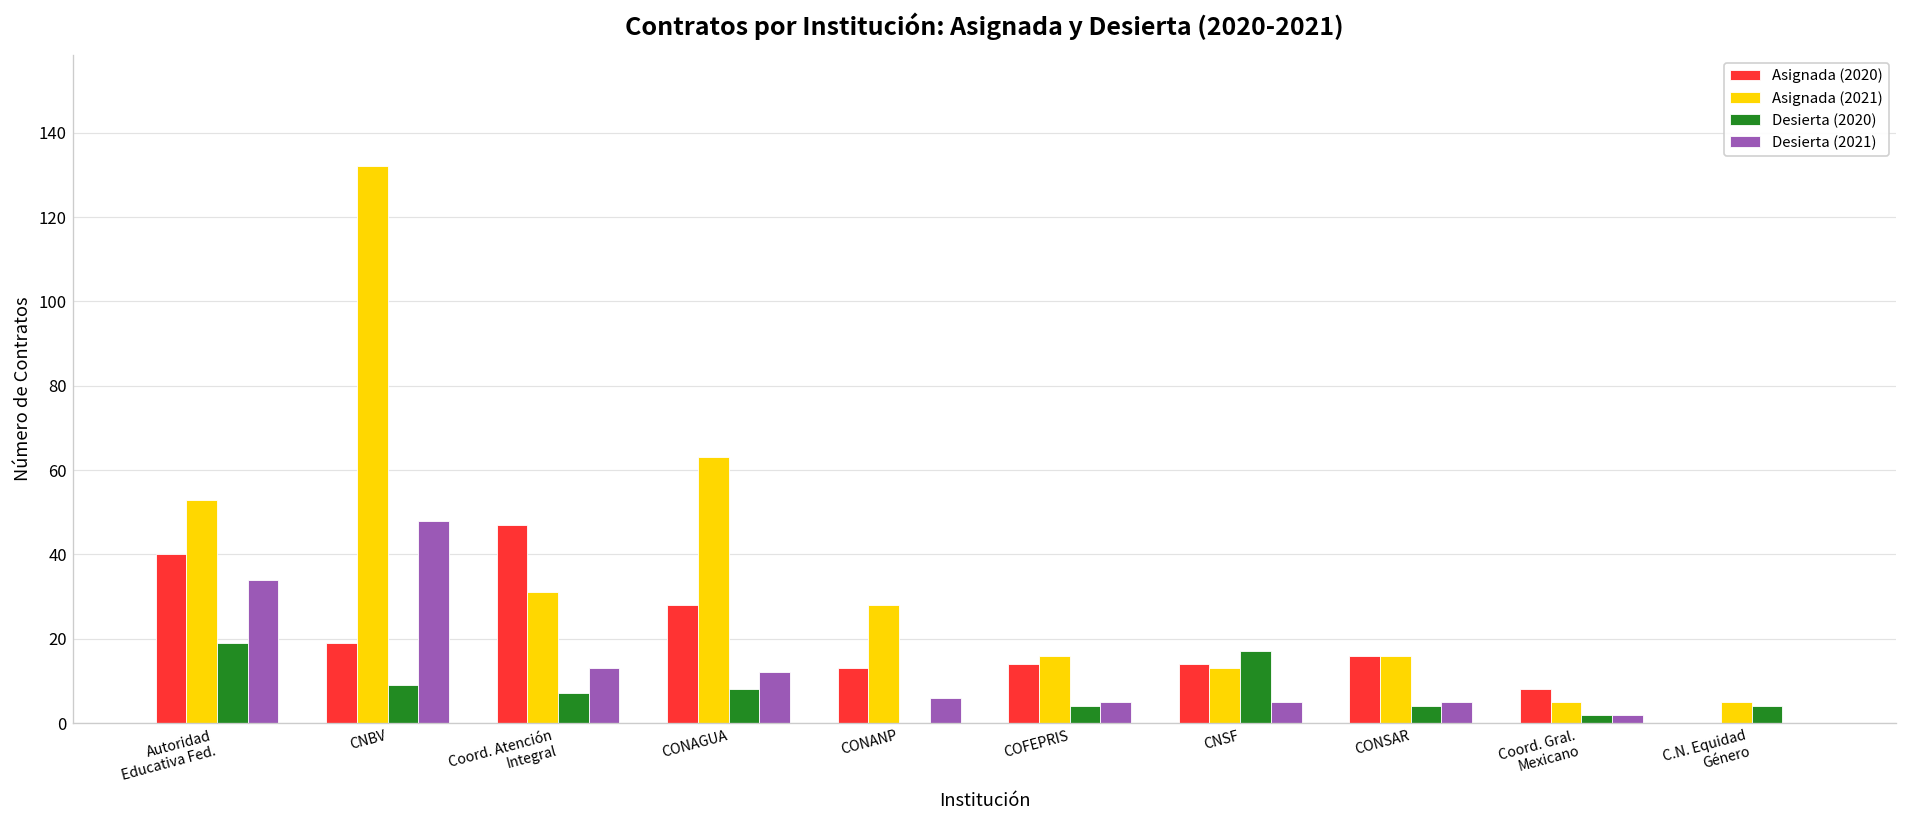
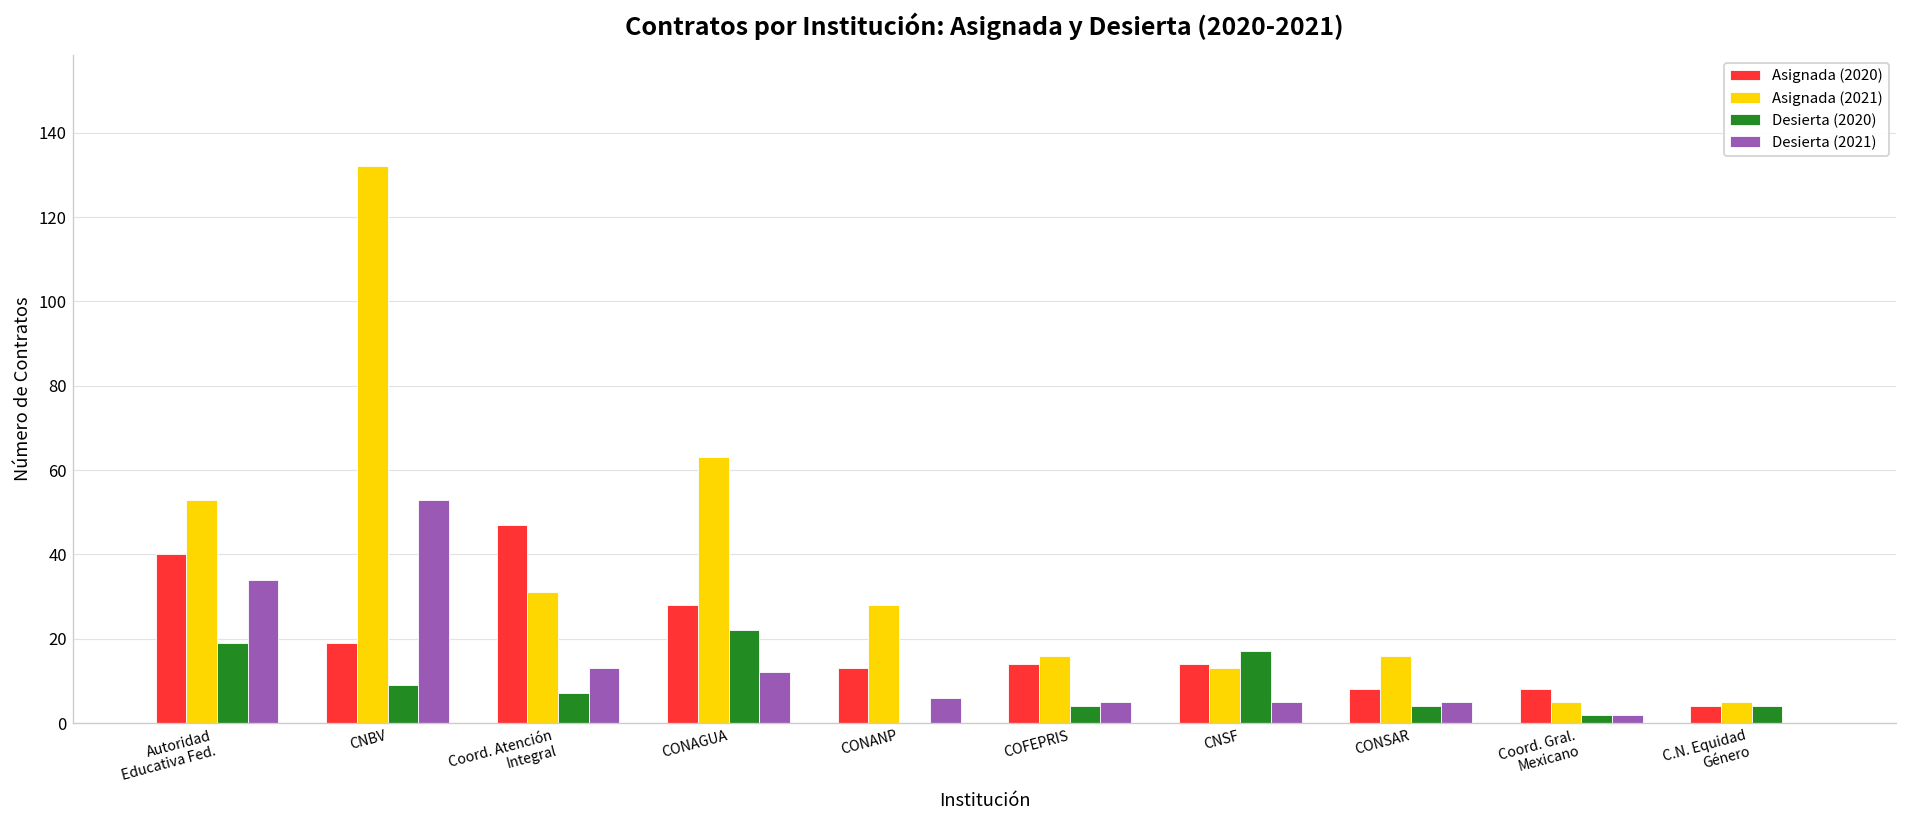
  {
    "Asignada (2020)": {
      "Autoridad Educativa Fed.": 40,
      "CNBV": 19,
      "Coord. Atención Integral": 47,
      "CONAGUA": 28,
      "CONANP": 13,
      "COFEPRIS": 14,
      "CNSF": 14,
-     "CONSAR": 16,
+     "CONSAR": 8,
      "Coord. Gral. Mexicano": 8,
-     "C.N. Equidad Género": 0
+     "C.N. Equidad Género": 4
    },
    "Asignada (2021)": {
      "Autoridad Educativa Fed.": 53,
      "CNBV": 132,
      "Coord. Atención Integral": 31,
      "CONAGUA": 63,
      "CONANP": 28,
      "COFEPRIS": 16,
      "CNSF": 13,
      "CONSAR": 16,
      "Coord. Gral. Mexicano": 5,
      "C.N. Equidad Género": 5
    },
    "Desierta (2020)": {
      "Autoridad Educativa Fed.": 19,
      "CNBV": 9,
      "Coord. Atención Integral": 7,
-     "CONAGUA": 8,
+     "CONAGUA": 22,
      "CONANP": 0,
      "COFEPRIS": 4,
      "CNSF": 17,
      "CONSAR": 4,
      "Coord. Gral. Mexicano": 2,
      "C.N. Equidad Género": 4
    },
    "Desierta (2021)": {
      "Autoridad Educativa Fed.": 34,
-     "CNBV": 48,
+     "CNBV": 53,
      "Coord. Atención Integral": 13,
      "CONAGUA": 12,
      "CONANP": 6,
      "COFEPRIS": 5,
      "CNSF": 5,
      "CONSAR": 5,
      "Coord. Gral. Mexicano": 2,
      "C.N. Equidad Género": 0
    }
  }
